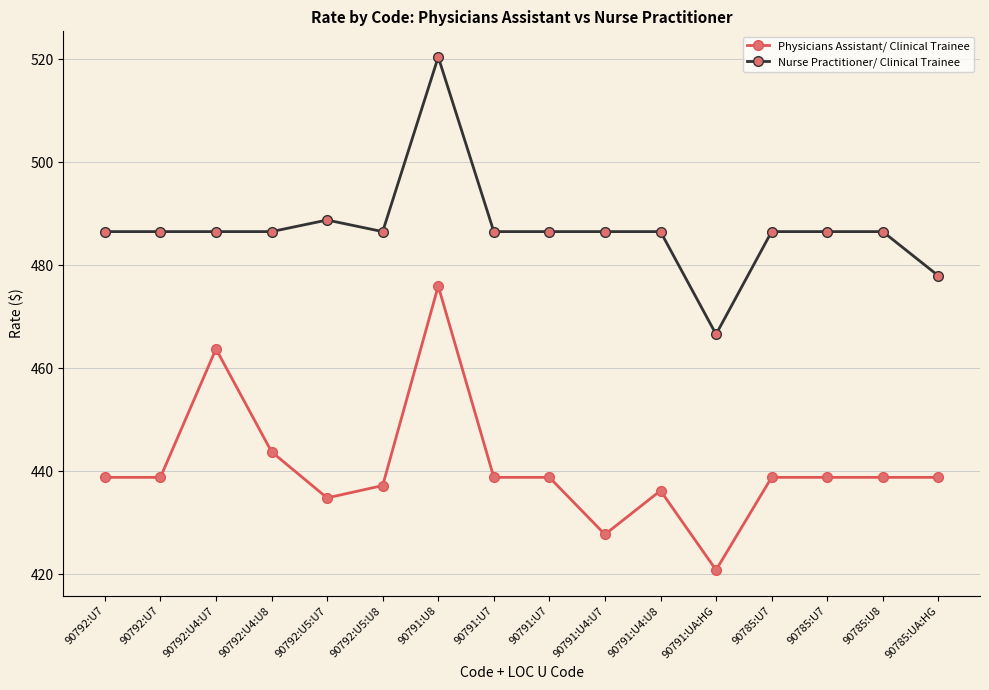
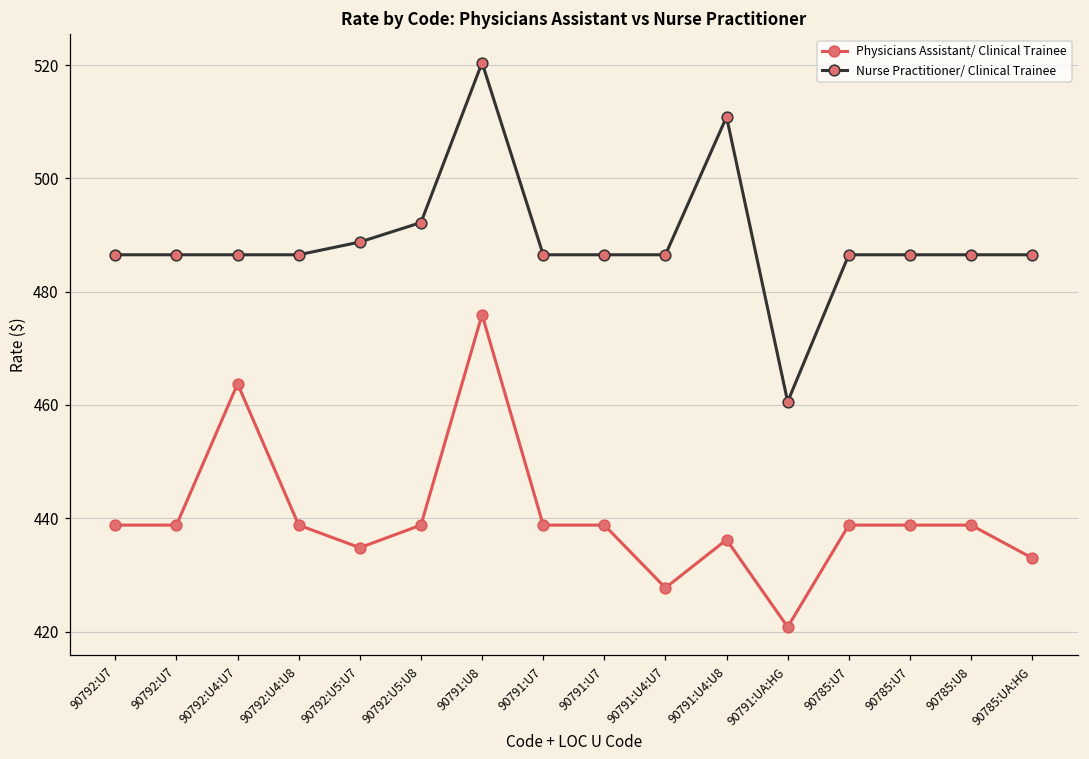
  {
    "Physicians Assistant/ Clinical Trainee": {
      "90792:U4:U7": 464,
-     "90792:U4:U8": 444,
+     "90792:U4:U8": 439,
      "90792:U5:U7": 435,
-     "90792:U5:U8": 437,
+     "90792:U5:U8": 439,
      "90791:U8": 476,
      "90791:U4:U7": 428,
      "90791:U4:U8": 436,
      "90791:UA:HG": 421,
      "90785:U8": 439,
-     "90785:UA:HG": 439
+     "90785:UA:HG": 433
    },
    "Nurse Practitioner/ Clinical Trainee": {
      "90792:U4:U7": 487,
      "90792:U4:U8": 487,
      "90792:U5:U7": 489,
-     "90792:U5:U8": 487,
+     "90792:U5:U8": 492,
      "90791:U8": 520,
      "90791:U4:U7": 487,
-     "90791:U4:U8": 487,
-     "90791:UA:HG": 467,
+     "90791:U4:U8": 511,
+     "90791:UA:HG": 461,
      "90785:U8": 487,
-     "90785:UA:HG": 478
+     "90785:UA:HG": 487
    }
  }
